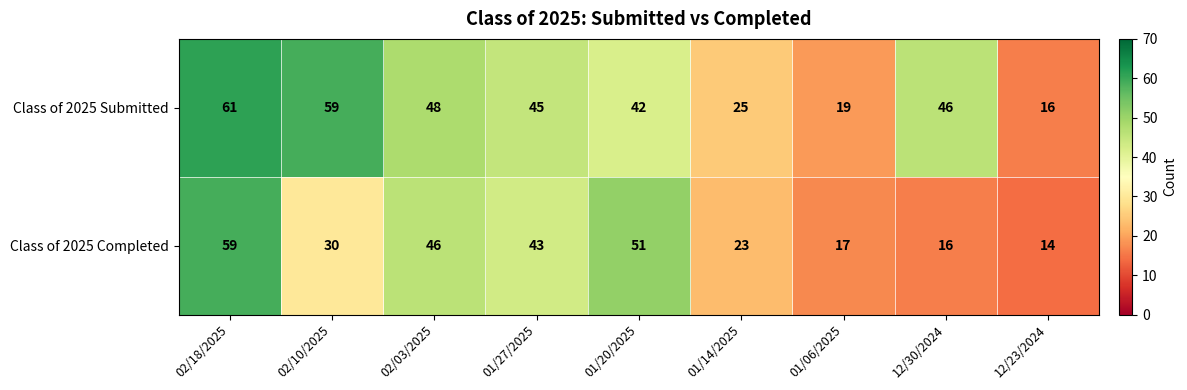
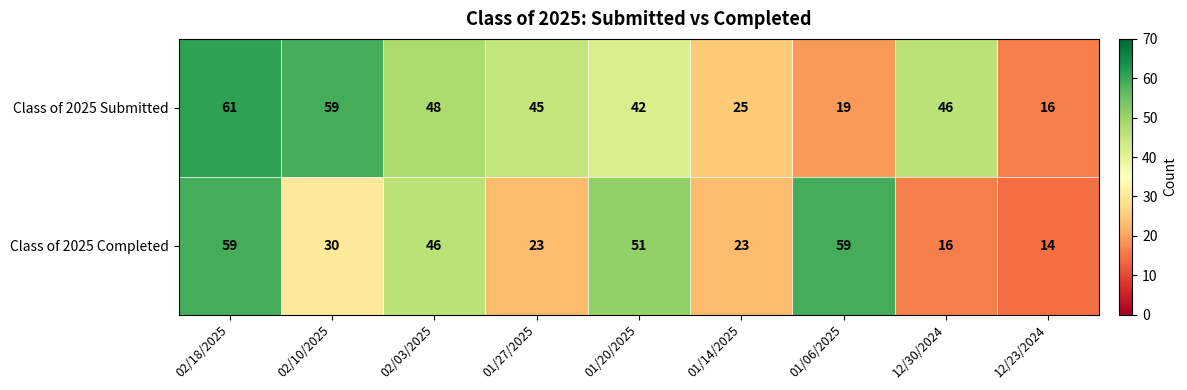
  {
    "Class of 2025 Submitted": {
      "02/18/2025": 61,
      "02/10/2025": 59,
      "02/03/2025": 48,
      "01/27/2025": 45,
      "01/20/2025": 42,
      "01/14/2025": 25,
      "01/06/2025": 19,
      "12/30/2024": 46,
      "12/23/2024": 16
    },
    "Class of 2025 Completed": {
      "02/18/2025": 59,
      "02/10/2025": 30,
      "02/03/2025": 46,
-     "01/27/2025": 43,
+     "01/27/2025": 23,
      "01/20/2025": 51,
      "01/14/2025": 23,
-     "01/06/2025": 17,
+     "01/06/2025": 59,
      "12/30/2024": 16,
      "12/23/2024": 14
    }
  }
